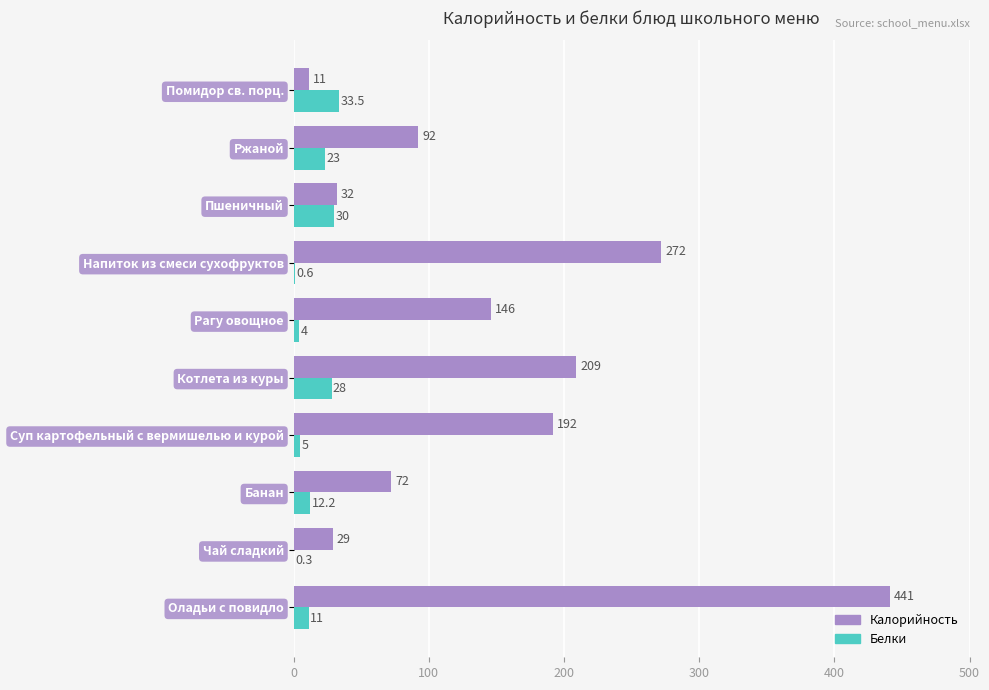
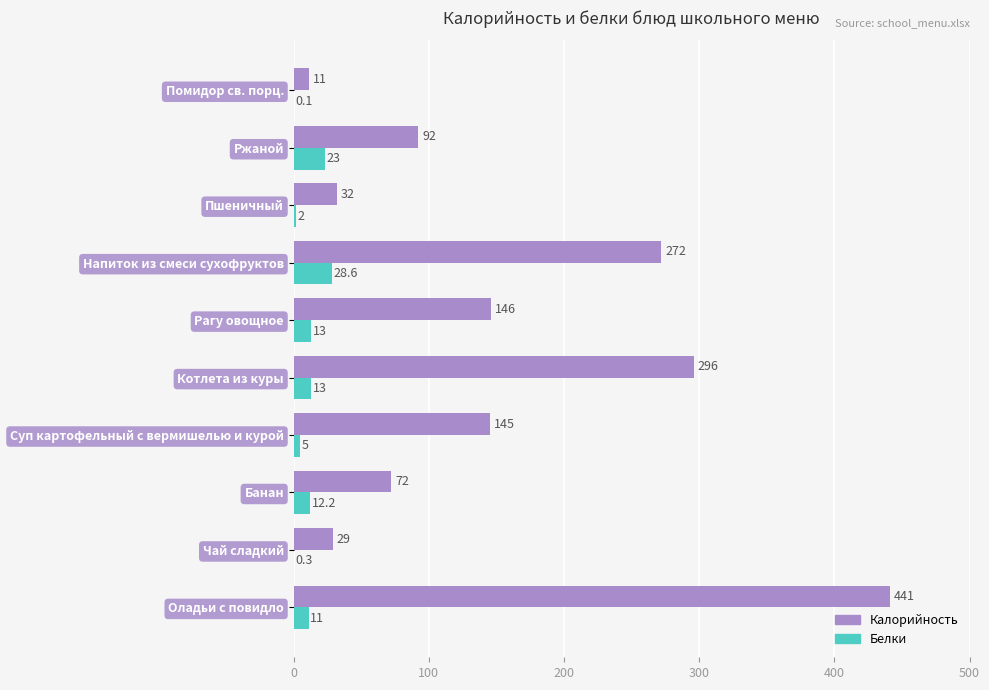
  {
    "Калорийность": {
      "Помидор св. порц.": 11,
      "Ржаной": 92,
      "Пшеничный": 32,
      "Напиток из смеси сухофруктов": 272,
      "Рагу овощное": 146,
-     "Котлета из куры": 209,
-     "Суп картофельный с вермишелью и курой": 192,
+     "Котлета из куры": 296,
+     "Суп картофельный с вермишелью и курой": 145,
      "Банан": 72,
      "Чай сладкий": 29,
      "Оладьи с повидло": 441
    },
    "Белки": {
-     "Помидор св. порц.": 33.5,
+     "Помидор св. порц.": 0.1,
      "Ржаной": 23,
-     "Пшеничный": 30,
-     "Напиток из смеси сухофруктов": 0.6,
-     "Рагу овощное": 4,
-     "Котлета из куры": 28,
+     "Пшеничный": 2,
+     "Напиток из смеси сухофруктов": 28.6,
+     "Рагу овощное": 13,
+     "Котлета из куры": 13,
      "Суп картофельный с вермишелью и курой": 5,
      "Банан": 12.2,
      "Чай сладкий": 0.3,
      "Оладьи с повидло": 11
    }
  }
